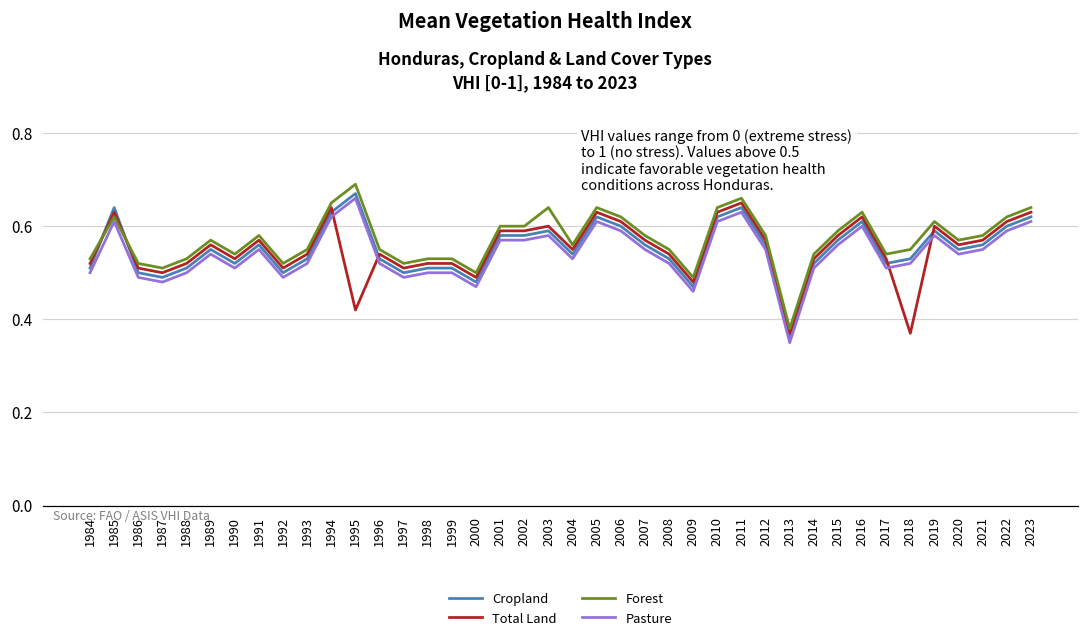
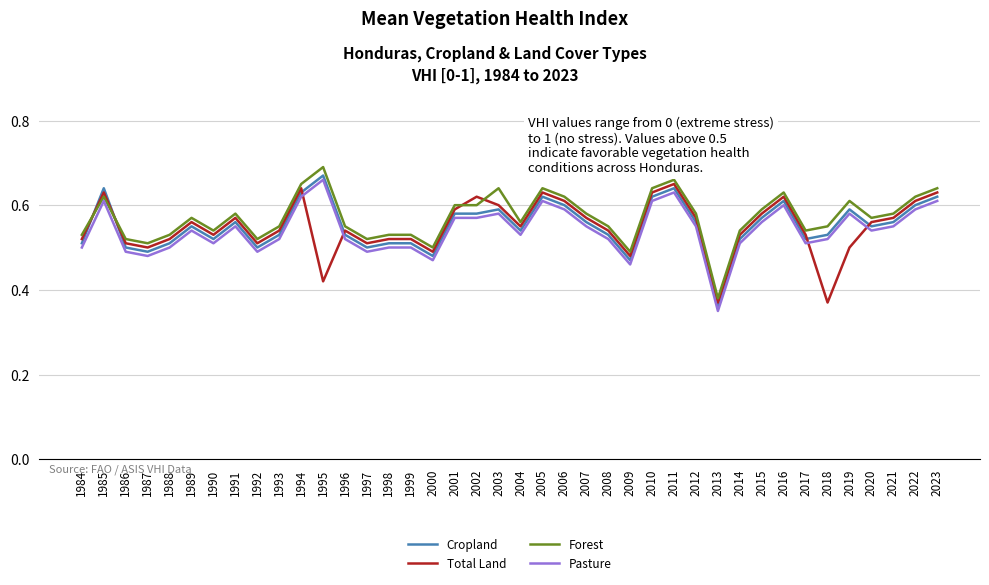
  {
    "Cropland": {
      "1984": 0.51,
      "1985": 0.64,
      "1986": 0.50,
      "1987": 0.49,
      "1988": 0.51,
      "1989": 0.55,
      "1990": 0.52,
      "1991": 0.56,
      "1992": 0.50,
      "1993": 0.53,
      "1994": 0.63,
      "1995": 0.67,
      "1996": 0.53,
      "1997": 0.50,
      "1998": 0.51,
      "1999": 0.51,
      "2000": 0.48,
      "2001": 0.58,
      "2002": 0.58,
      "2003": 0.59,
      "2004": 0.54,
      "2005": 0.62,
      "2006": 0.60,
      "2007": 0.56,
      "2008": 0.53,
      "2009": 0.47,
      "2010": 0.62,
      "2011": 0.64,
      "2012": 0.56,
      "2013": 0.36,
      "2014": 0.52,
      "2015": 0.57,
      "2016": 0.61,
      "2017": 0.52,
      "2018": 0.53,
      "2019": 0.59,
      "2020": 0.55,
      "2021": 0.56,
      "2022": 0.60,
      "2023": 0.62
    },
    "Total Land": {
      "1984": 0.52,
      "1985": 0.63,
      "1986": 0.51,
      "1987": 0.50,
      "1988": 0.52,
      "1989": 0.56,
      "1990": 0.53,
      "1991": 0.57,
      "1992": 0.51,
      "1993": 0.54,
      "1994": 0.64,
      "1995": 0.42,
      "1996": 0.54,
      "1997": 0.51,
      "1998": 0.52,
      "1999": 0.52,
      "2000": 0.49,
      "2001": 0.59,
-     "2002": 0.59,
+     "2002": 0.62,
      "2003": 0.60,
      "2004": 0.55,
      "2005": 0.63,
      "2006": 0.61,
      "2007": 0.57,
      "2008": 0.54,
      "2009": 0.48,
      "2010": 0.63,
      "2011": 0.65,
      "2012": 0.57,
      "2013": 0.37,
      "2014": 0.53,
      "2015": 0.58,
      "2016": 0.62,
      "2017": 0.53,
      "2018": 0.37,
-     "2019": 0.6,
+     "2019": 0.5,
      "2020": 0.56,
      "2021": 0.57,
      "2022": 0.61,
      "2023": 0.63
    },
    "Forest": {
      "1984": 0.53,
      "1985": 0.62,
      "1986": 0.52,
      "1987": 0.51,
      "1988": 0.53,
      "1989": 0.57,
      "1990": 0.54,
      "1991": 0.58,
      "1992": 0.52,
      "1993": 0.55,
      "1994": 0.65,
      "1995": 0.69,
      "1996": 0.55,
      "1997": 0.52,
      "1998": 0.53,
      "1999": 0.53,
      "2000": 0.50,
      "2001": 0.60,
      "2002": 0.60,
      "2003": 0.64,
      "2004": 0.56,
      "2005": 0.64,
      "2006": 0.62,
      "2007": 0.58,
      "2008": 0.55,
      "2009": 0.49,
      "2010": 0.64,
      "2012": 0.58,
      "2013": 0.38,
      "2014": 0.54,
      "2015": 0.59,
      "2016": 0.63,
      "2017": 0.54,
      "2018": 0.55,
      "2019": 0.61,
      "2020": 0.57,
      "2021": 0.58,
      "2022": 0.62,
      "2023": 0.64
    },
    "Pasture": {
      "1984": 0.50,
      "1985": 0.61,
      "1986": 0.49,
      "1987": 0.48,
      "1988": 0.50,
      "1989": 0.54,
      "1990": 0.51,
      "1991": 0.55,
      "1992": 0.49,
      "1993": 0.52,
      "1994": 0.62,
      "1995": 0.66,
      "1996": 0.52,
      "1997": 0.49,
      "1998": 0.50,
      "1999": 0.50,
      "2000": 0.47,
      "2001": 0.57,
      "2002": 0.57,
      "2003": 0.58,
      "2004": 0.53,
      "2005": 0.61,
      "2006": 0.59,
      "2007": 0.55,
      "2008": 0.52,
      "2009": 0.46,
      "2010": 0.61,
      "2011": 0.63,
      "2012": 0.55,
      "2013": 0.35,
      "2014": 0.51,
      "2015": 0.56,
      "2016": 0.60,
      "2017": 0.51,
      "2018": 0.52,
      "2019": 0.58,
      "2020": 0.54,
      "2021": 0.55,
      "2022": 0.59,
      "2023": 0.61
    }
  }
